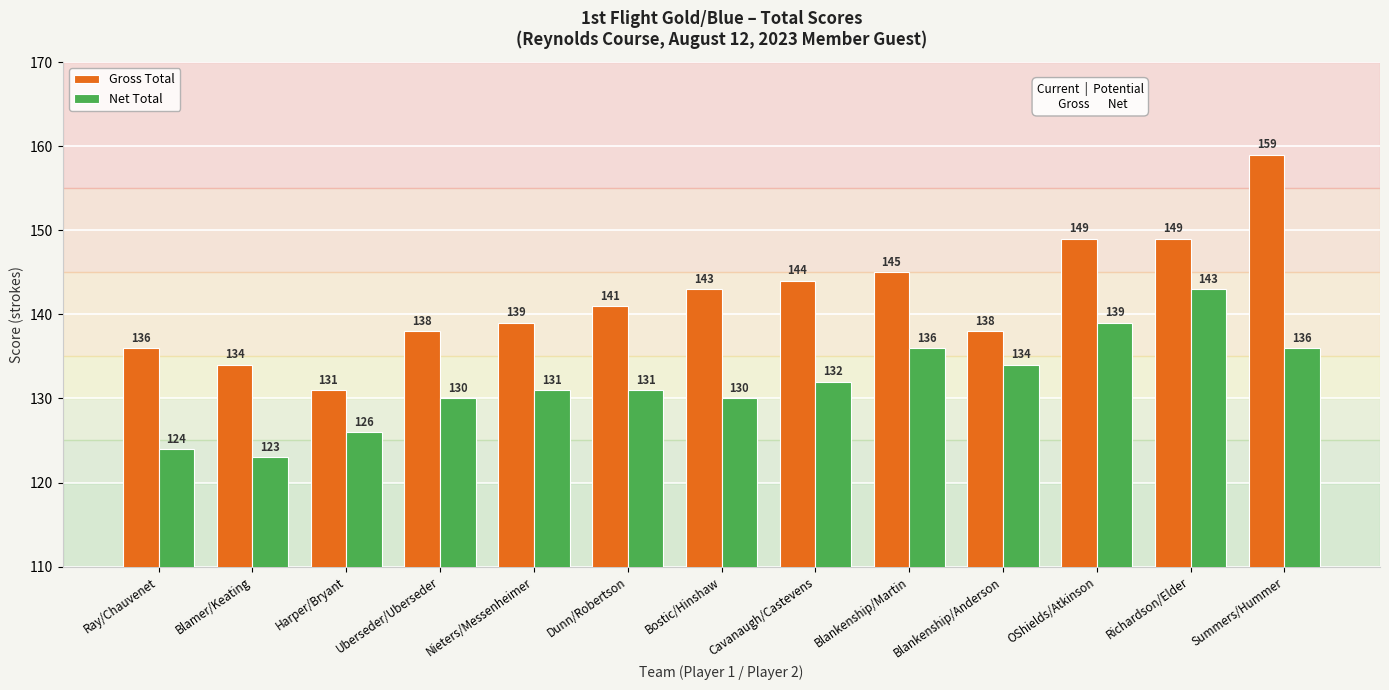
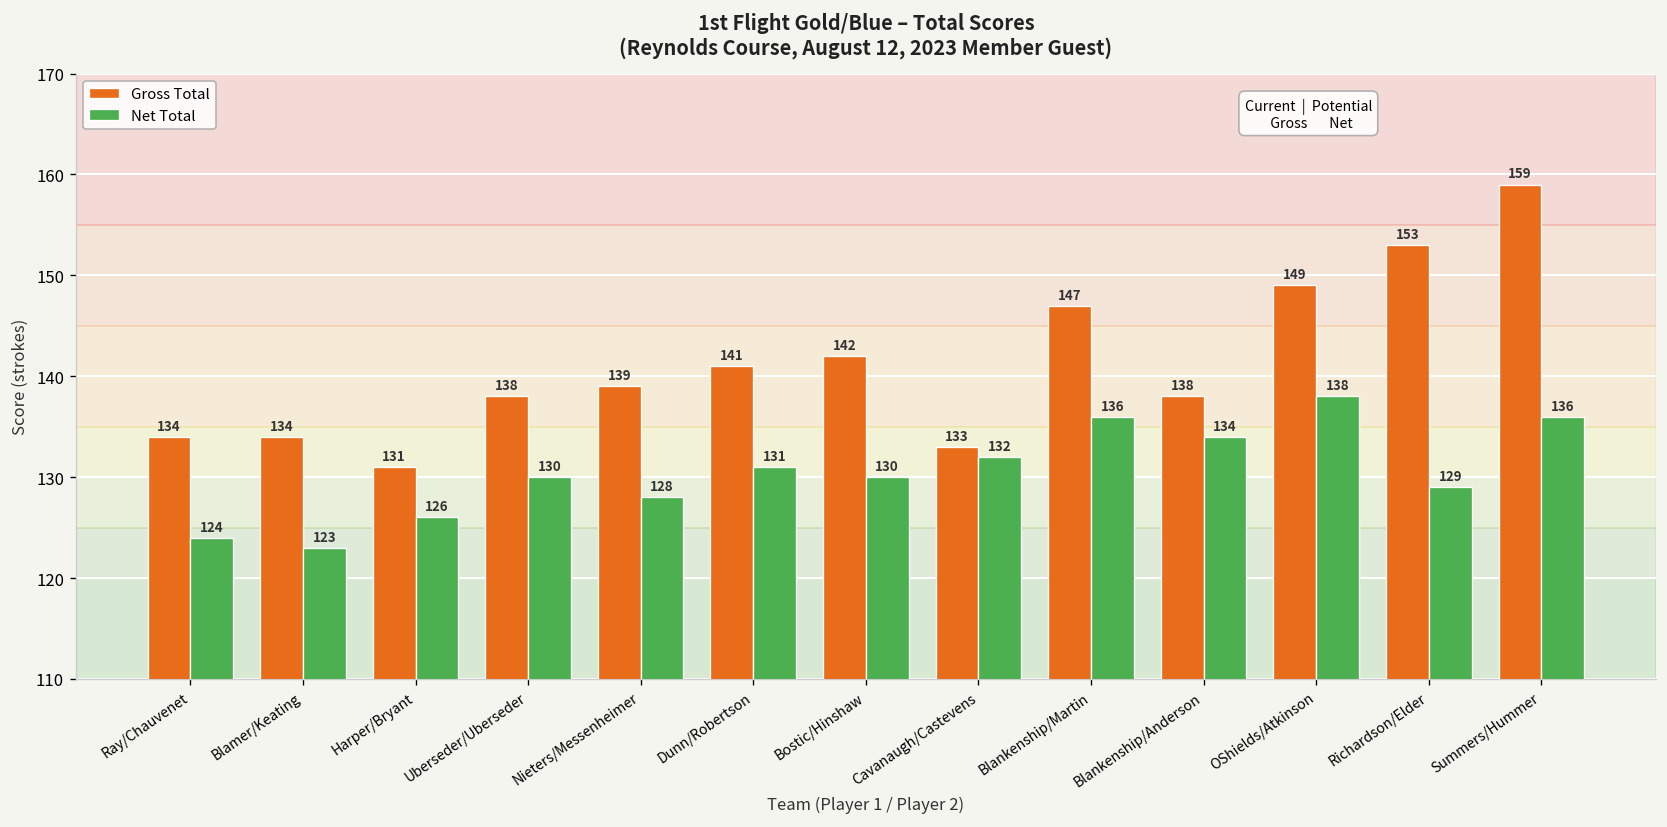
  {
    "Gross Total": {
-     "Ray/Chauvenet": 136,
+     "Ray/Chauvenet": 134,
      "Blamer/Keating": 134,
      "Harper/Bryant": 131,
      "Uberseder/Uberseder": 138,
      "Nieters/Messenheimer": 139,
      "Dunn/Robertson": 141,
-     "Bostic/Hinshaw": 143,
-     "Cavanaugh/Castevens": 144,
-     "Blankenship/Martin": 145,
+     "Bostic/Hinshaw": 142,
+     "Cavanaugh/Castevens": 133,
+     "Blankenship/Martin": 147,
      "Blankenship/Anderson": 138,
      "OShields/Atkinson": 149,
-     "Richardson/Elder": 149,
+     "Richardson/Elder": 153,
      "Summers/Hummer": 159
    },
    "Net Total": {
      "Ray/Chauvenet": 124,
      "Blamer/Keating": 123,
      "Harper/Bryant": 126,
      "Uberseder/Uberseder": 130,
-     "Nieters/Messenheimer": 131,
+     "Nieters/Messenheimer": 128,
      "Dunn/Robertson": 131,
      "Bostic/Hinshaw": 130,
      "Cavanaugh/Castevens": 132,
      "Blankenship/Martin": 136,
      "Blankenship/Anderson": 134,
-     "OShields/Atkinson": 139,
-     "Richardson/Elder": 143,
+     "OShields/Atkinson": 138,
+     "Richardson/Elder": 129,
      "Summers/Hummer": 136
    }
  }
